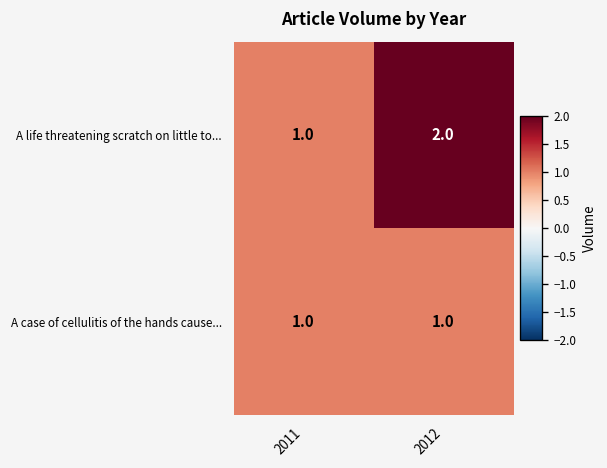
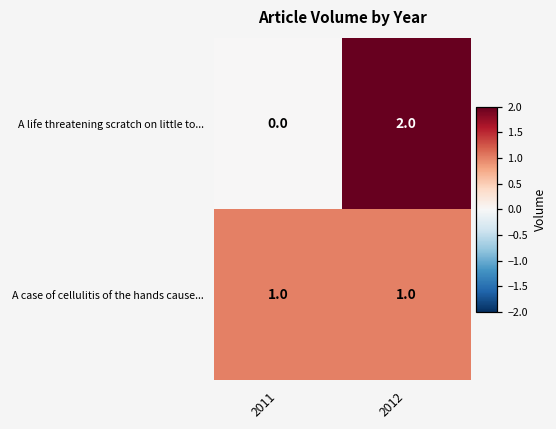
  {
    "A life threatening scratch on little to...": {
-     "2011": 1.0,
+     "2011": 0.0,
      "2012": 2.0
    },
    "A case of cellulitis of the hands cause...": {
      "2011": 1.0,
      "2012": 1.0
    }
  }
